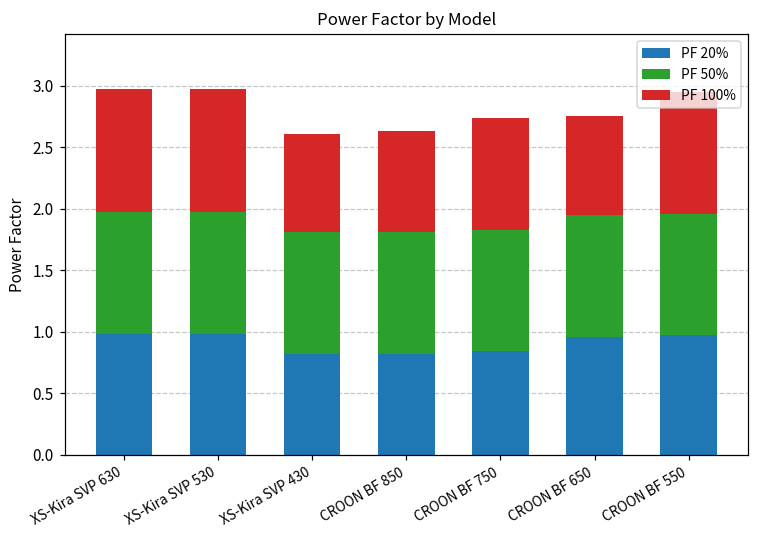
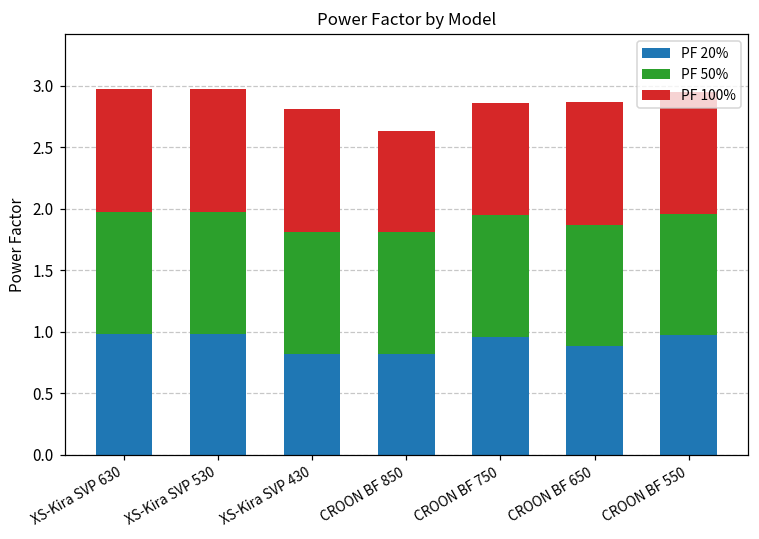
  {
    "PF 20%": {
      "XS-Kira SVP 630": 0.98,
      "XS-Kira SVP 530": 0.98,
      "XS-Kira SVP 430": 0.82,
      "CROON BF 850": 0.82,
-     "CROON BF 750": 0.84,
-     "CROON BF 650": 0.96,
+     "CROON BF 750": 0.96,
+     "CROON BF 650": 0.88,
      "CROON BF 550": 0.97
    },
    "PF 50%": {
      "XS-Kira SVP 630": 0.99,
      "XS-Kira SVP 530": 0.99,
      "XS-Kira SVP 430": 0.99,
      "CROON BF 850": 0.99,
      "CROON BF 750": 0.99,
      "CROON BF 650": 0.99,
      "CROON BF 550": 0.99
    },
    "PF 100%": {
      "XS-Kira SVP 630": 1.0,
      "XS-Kira SVP 530": 1.0,
-     "XS-Kira SVP 430": 0.8,
+     "XS-Kira SVP 430": 1.0,
      "CROON BF 850": 0.8,
      "CROON BF 750": 0.9,
-     "CROON BF 650": 0.8
+     "CROON BF 650": 1.0
    }
  }
